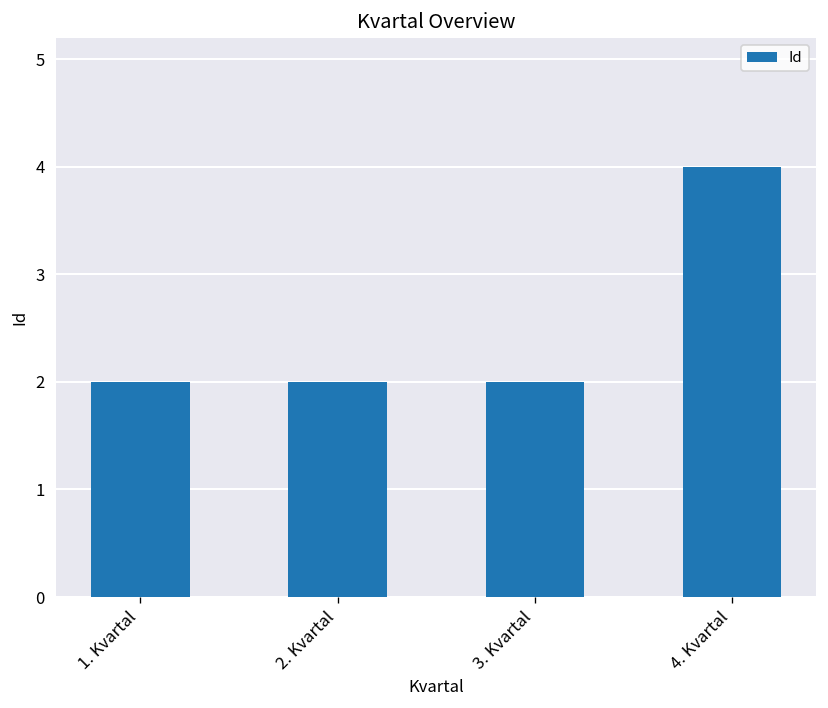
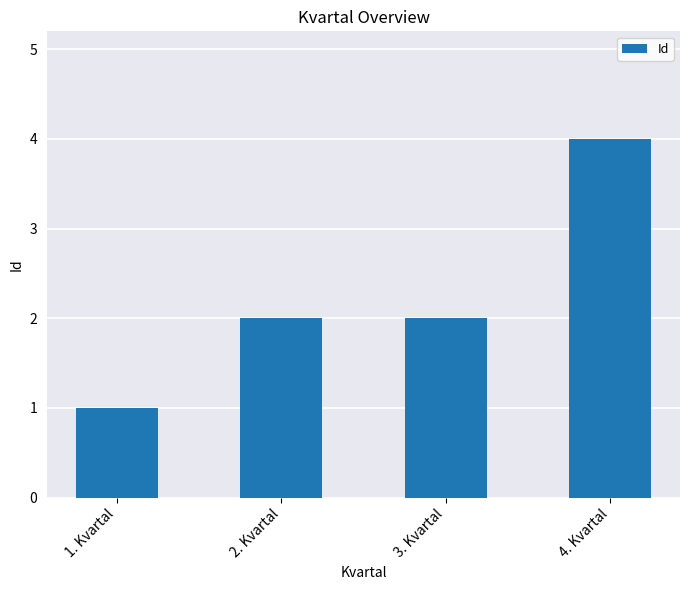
  {
-   "1. Kvartal": 2,
+   "1. Kvartal": 1,
    "2. Kvartal": 2,
    "3. Kvartal": 2,
    "4. Kvartal": 4
  }
